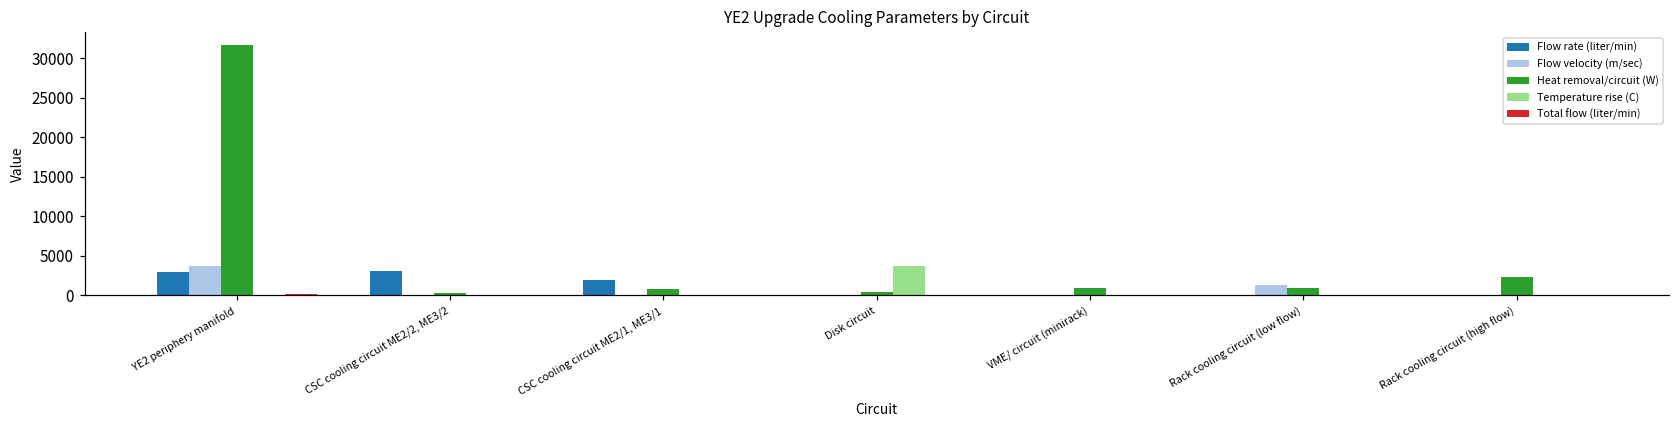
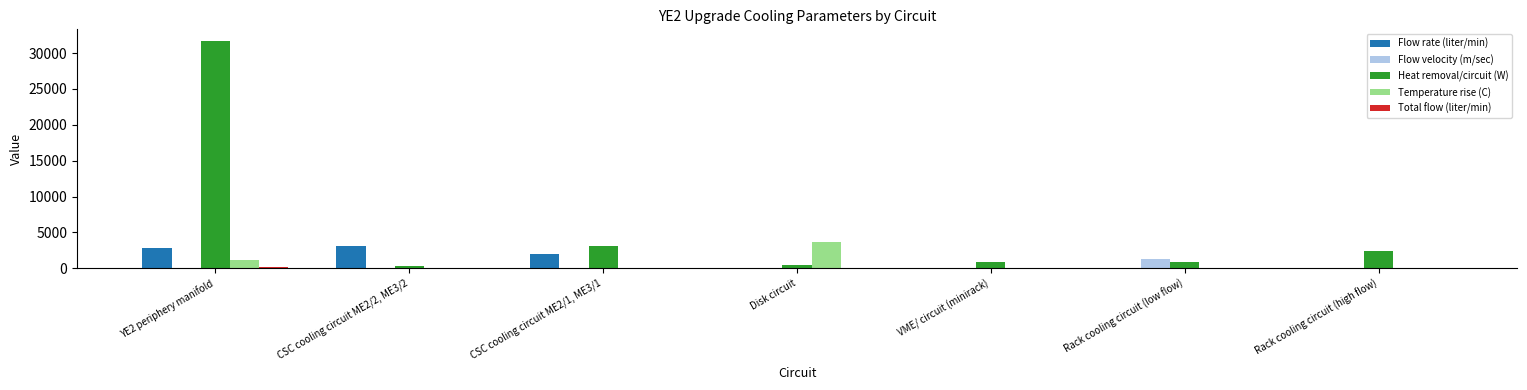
  {
    "Flow rate (liter/min)": {
      "YE2 periphery manifold": 3000,
      "CSC cooling circuit ME2/2, ME3/2": 3000,
      "CSC cooling circuit ME2/1, ME3/1": 2000
    },
    "Flow velocity (m/sec)": {
-     "YE2 periphery manifold": 4000,
+     "YE2 periphery manifold": 0,
      "Rack cooling circuit (low flow)": 1000
    },
    "Heat removal/circuit (W)": {
      "YE2 periphery manifold": 32000,
-     "CSC cooling circuit ME2/1, ME3/1": 1000,
+     "CSC cooling circuit ME2/1, ME3/1": 3000,
      "Disk circuit": 0,
      "VME/ circuit (minirack)": 1000,
      "Rack cooling circuit (low flow)": 1000,
      "Rack cooling circuit (high flow)": 2000
    },
    "Temperature rise (C)": {
-     "YE2 periphery manifold": 0,
+     "YE2 periphery manifold": 1000,
      "Disk circuit": 4000
    }
  }
